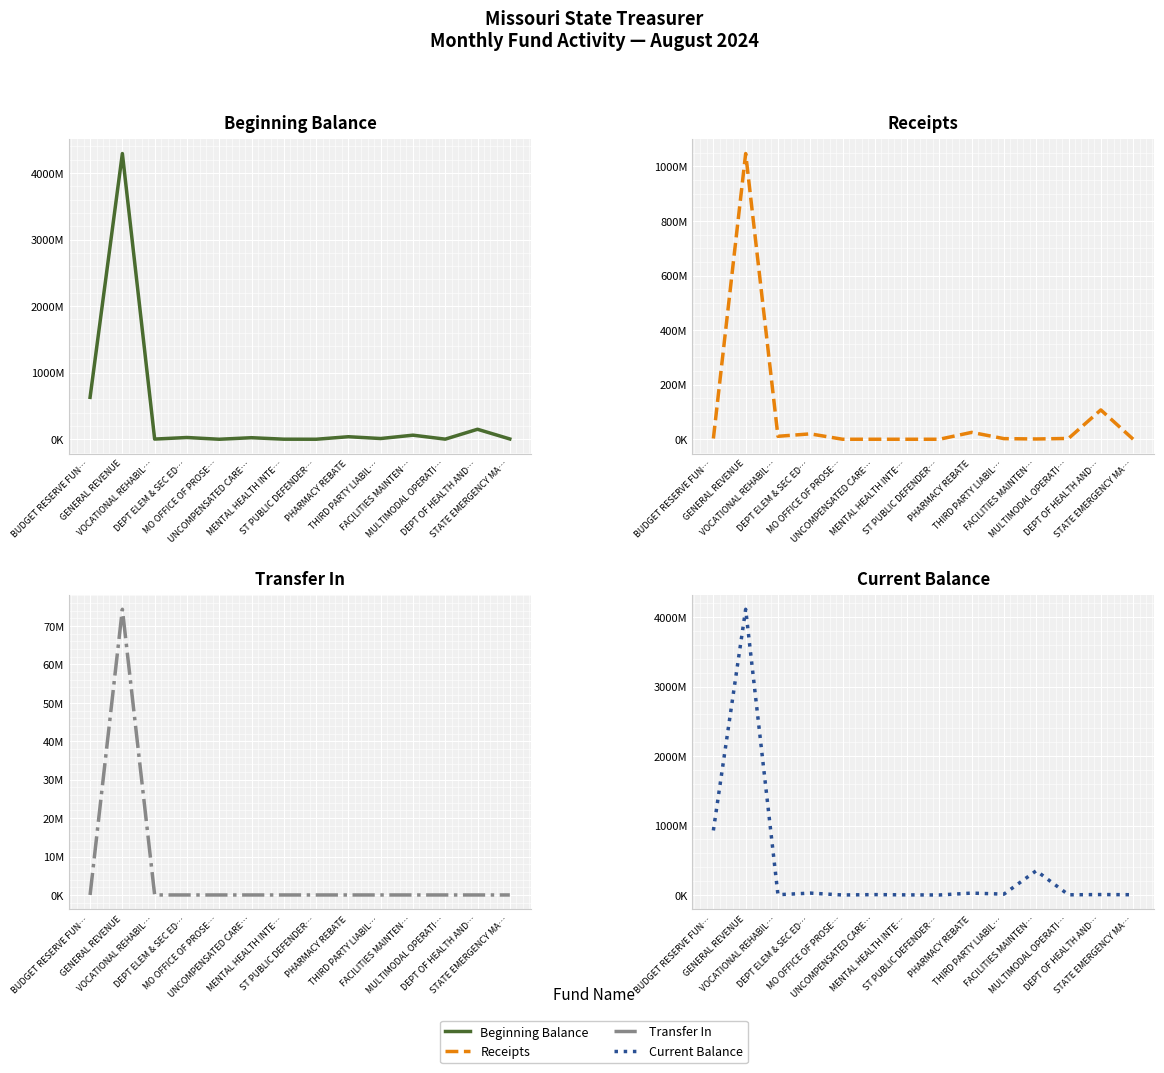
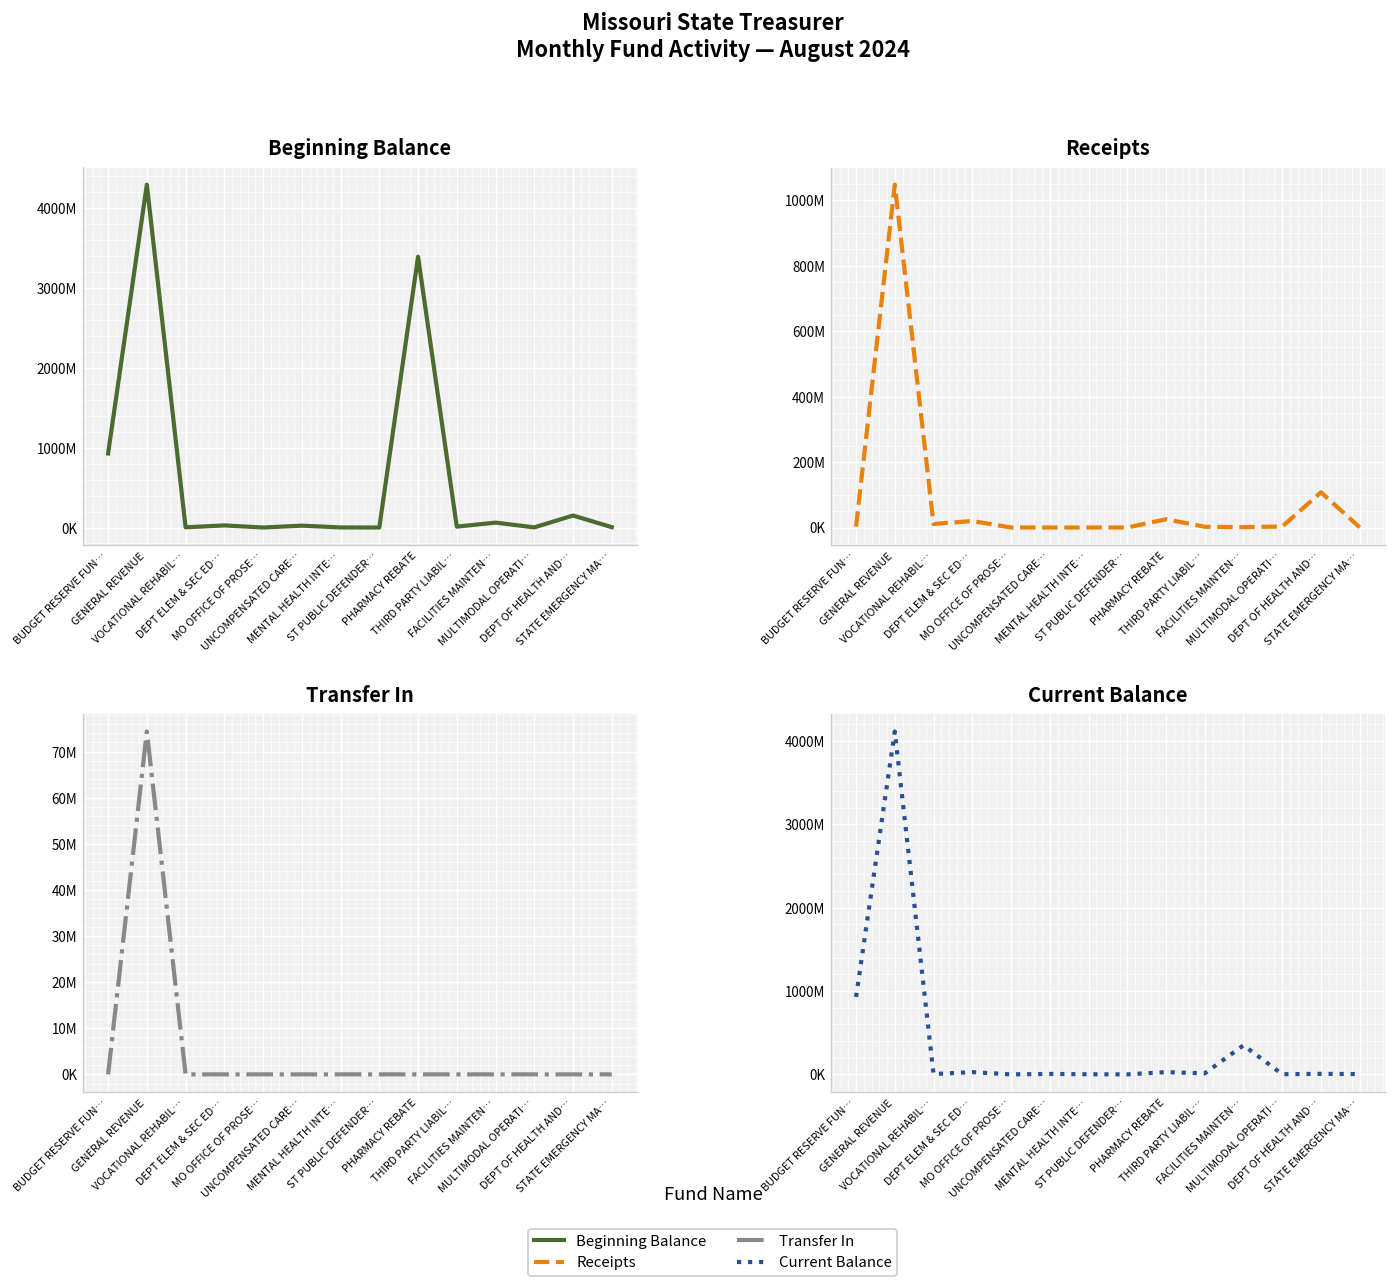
  {
    "Beginning Balance": {
-     "BUDGET RESERVE FUN…": 600000000,
+     "BUDGET RESERVE FUN…": 900000000,
      "GENERAL REVENUE": 4300000000,
      "VOCATIONAL REHABIL…": 0,
      "DEPT ELEM & SEC ED…": 0,
      "MO OFFICE OF PROSE…": 0,
      "UNCOMPENSATED CARE…": 0,
      "MENTAL HEALTH INTE…": 0,
      "ST PUBLIC DEFENDER…": 0,
-     "PHARMACY REBATE": 0,
+     "PHARMACY REBATE": 3400000000,
      "THIRD PARTY LIABIL…": 0,
      "FACILITIES MAINTEN…": 100000000,
      "MULTIMODAL OPERATI…": 0,
      "DEPT OF HEALTH AND…": 100000000,
      "STATE EMERGENCY MA…": 0
    },
    "Receipts": {
      "BUDGET RESERVE FUN…": 0,
      "GENERAL REVENUE": 1050000000,
      "VOCATIONAL REHABIL…": 10000000,
      "DEPT ELEM & SEC ED…": 20000000,
      "MO OFFICE OF PROSE…": 0,
      "UNCOMPENSATED CARE…": 0,
      "MENTAL HEALTH INTE…": 0,
      "ST PUBLIC DEFENDER…": 0,
      "PHARMACY REBATE": 30000000,
      "THIRD PARTY LIABIL…": 0,
      "FACILITIES MAINTEN…": 0,
      "MULTIMODAL OPERATI…": 0,
      "DEPT OF HEALTH AND…": 110000000,
      "STATE EMERGENCY MA…": 0
    },
    "Transfer In": {
      "BUDGET RESERVE FUN…": 0,
      "GENERAL REVENUE": 74000000,
      "VOCATIONAL REHABIL…": 0,
      "DEPT ELEM & SEC ED…": 0,
      "MO OFFICE OF PROSE…": 0,
      "UNCOMPENSATED CARE…": 0,
      "MENTAL HEALTH INTE…": 0,
      "ST PUBLIC DEFENDER…": 0,
      "PHARMACY REBATE": 0,
      "THIRD PARTY LIABIL…": 0,
      "FACILITIES MAINTEN…": 0,
      "MULTIMODAL OPERATI…": 0,
      "DEPT OF HEALTH AND…": 0,
      "STATE EMERGENCY MA…": 0
    },
    "Current Balance": {
      "BUDGET RESERVE FUN…": 900000000,
      "GENERAL REVENUE": 4100000000,
      "VOCATIONAL REHABIL…": 0,
      "DEPT ELEM & SEC ED…": 0,
      "MO OFFICE OF PROSE…": 0,
      "UNCOMPENSATED CARE…": 0,
      "MENTAL HEALTH INTE…": 0,
      "ST PUBLIC DEFENDER…": 0,
      "PHARMACY REBATE": 0,
      "THIRD PARTY LIABIL…": 0,
      "FACILITIES MAINTEN…": 300000000,
      "MULTIMODAL OPERATI…": 0,
      "DEPT OF HEALTH AND…": 0,
      "STATE EMERGENCY MA…": 0
    }
  }
